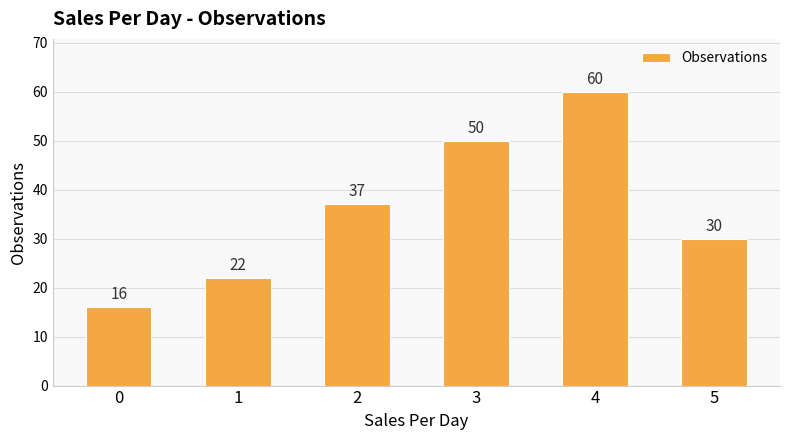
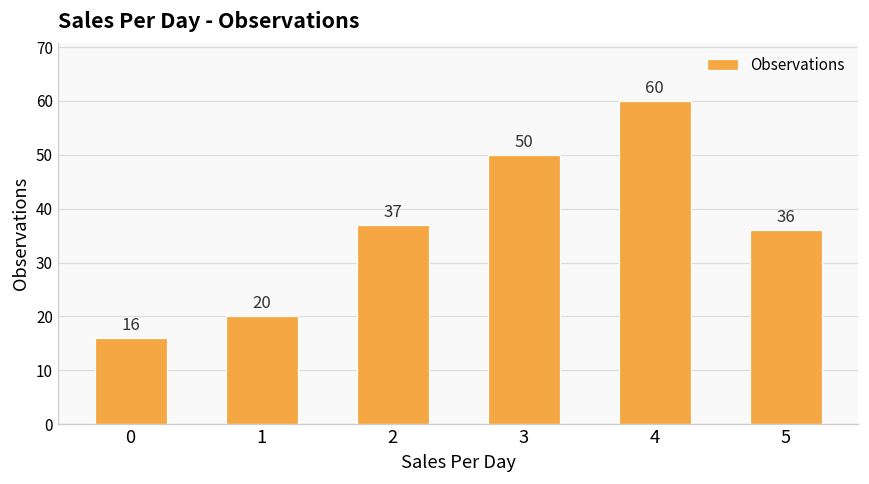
  {
    "0": 16,
-   "1": 22,
+   "1": 20,
    "2": 37,
    "3": 50,
    "4": 60,
-   "5": 30
+   "5": 36
  }
